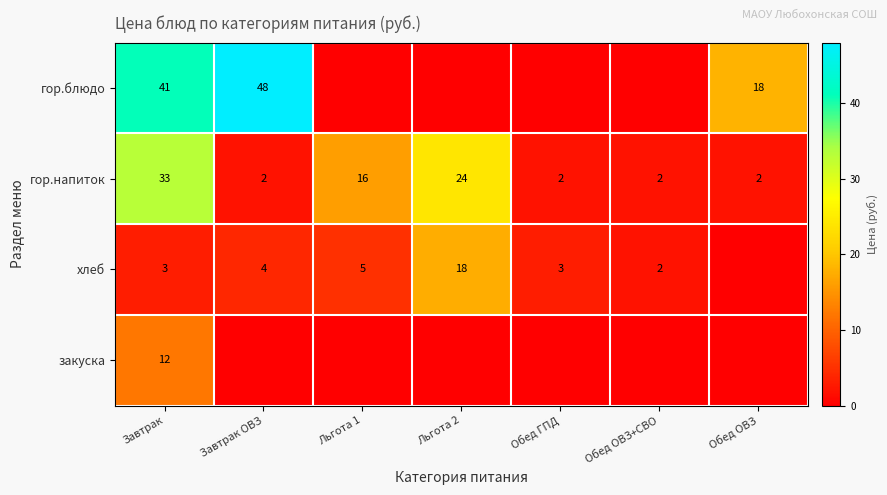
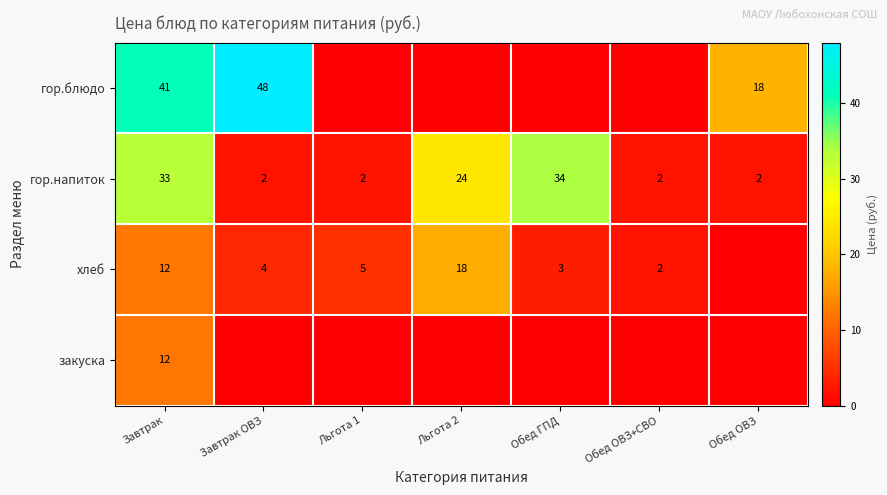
  {
    "гор.блюдо": {
      "Завтрак": 41,
      "Завтрак ОВЗ": 48,
      "Обед ОВЗ": 18
    },
    "гор.напиток": {
      "Завтрак": 33,
      "Завтрак ОВЗ": 2,
-     "Льгота 1": 16,
+     "Льгота 1": 2,
      "Льгота 2": 24,
-     "Обед ГПД": 2,
+     "Обед ГПД": 34,
      "Обед ОВЗ+СВО": 2,
      "Обед ОВЗ": 2
    },
    "хлеб": {
-     "Завтрак": 3,
+     "Завтрак": 12,
      "Завтрак ОВЗ": 4,
      "Льгота 1": 5,
      "Льгота 2": 18,
      "Обед ГПД": 3,
      "Обед ОВЗ+СВО": 2
    },
    "закуска": {
      "Завтрак": 12
    }
  }
